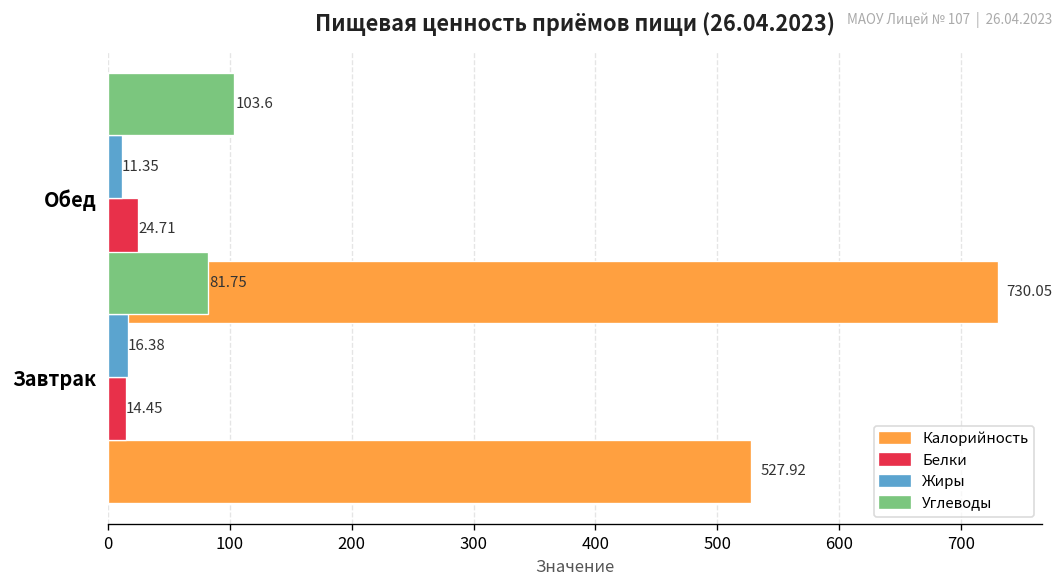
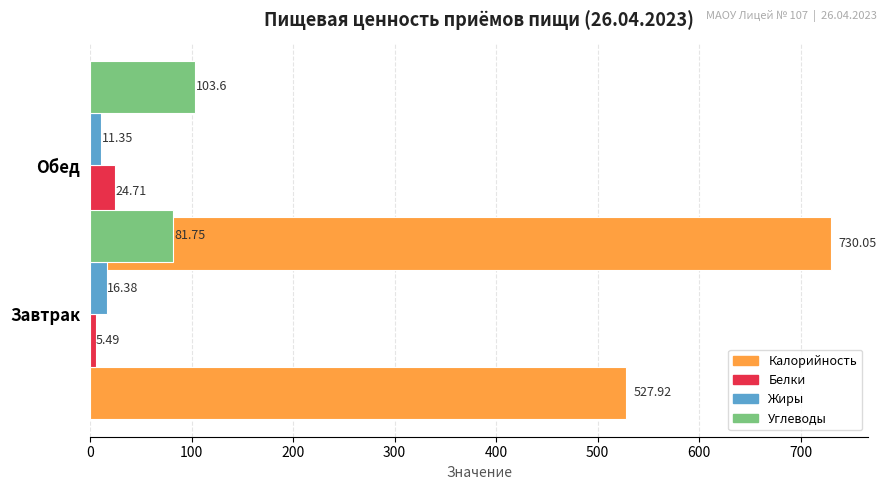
  {
    "Белки": {
      "Обед": 24.71,
-     "Завтрак": 14.45
+     "Завтрак": 5.49
    },
    "Жиры": {
      "Обед": 11.35,
      "Завтрак": 16.38
    }
  }
